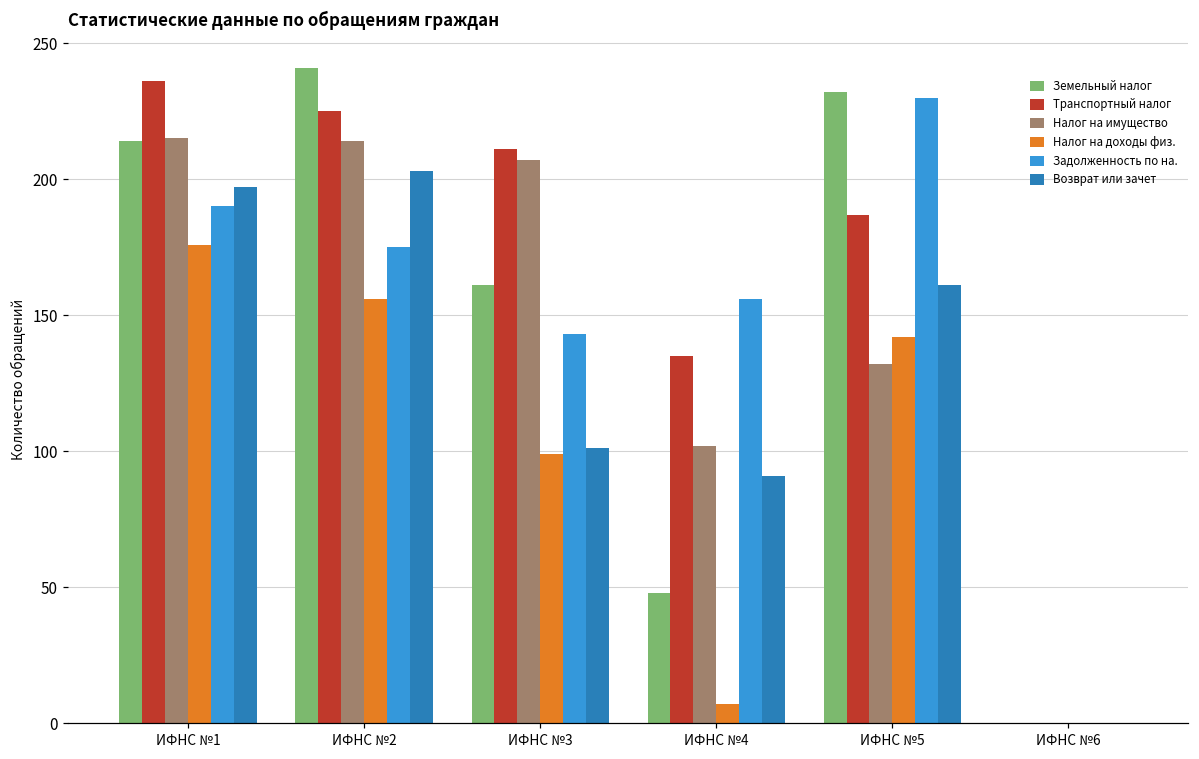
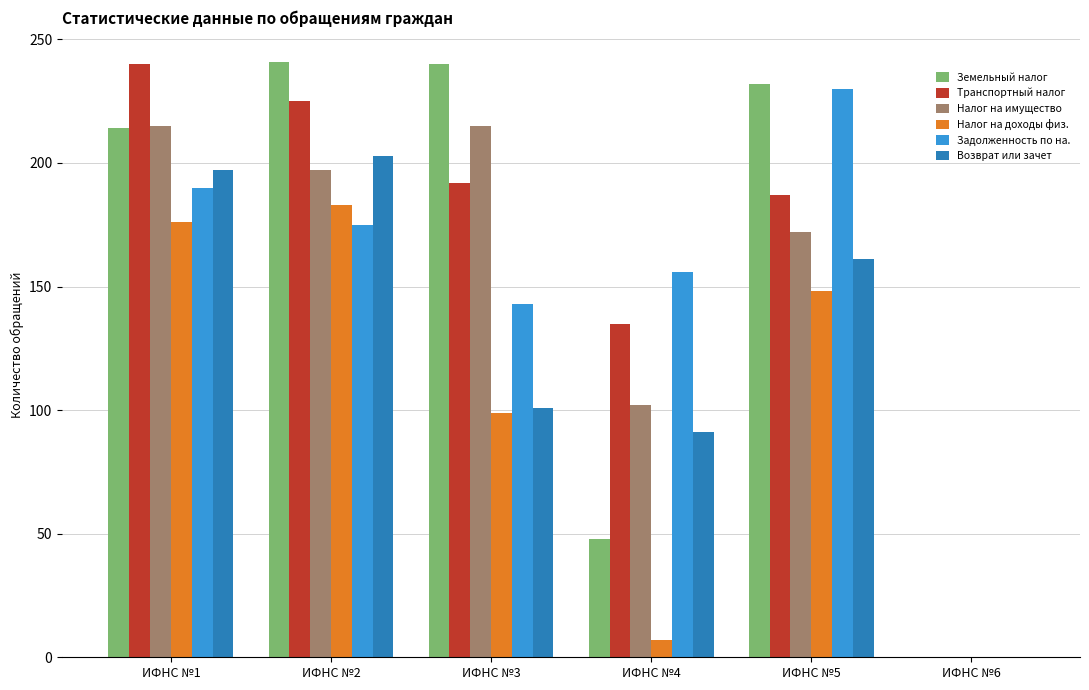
  {
    "Земельный налог": {
      "ИФНС №1": 214,
      "ИФНС №2": 241,
-     "ИФНС №3": 161,
+     "ИФНС №3": 240,
      "ИФНС №4": 48,
      "ИФНС №5": 232,
      "ИФНС №6": 0
    },
    "Транспортный налог": {
-     "ИФНС №1": 236,
+     "ИФНС №1": 240,
      "ИФНС №2": 225,
-     "ИФНС №3": 211,
+     "ИФНС №3": 192,
      "ИФНС №4": 135,
      "ИФНС №5": 187,
      "ИФНС №6": 0
    },
    "Налог на имущество": {
      "ИФНС №1": 215,
-     "ИФНС №2": 214,
-     "ИФНС №3": 207,
+     "ИФНС №2": 197,
+     "ИФНС №3": 215,
      "ИФНС №4": 102,
-     "ИФНС №5": 132,
+     "ИФНС №5": 172,
      "ИФНС №6": 0
    },
    "Налог на доходы физ.": {
      "ИФНС №1": 176,
-     "ИФНС №2": 156,
+     "ИФНС №2": 183,
      "ИФНС №3": 99,
      "ИФНС №4": 7,
-     "ИФНС №5": 142,
+     "ИФНС №5": 148,
      "ИФНС №6": 0
    }
  }
